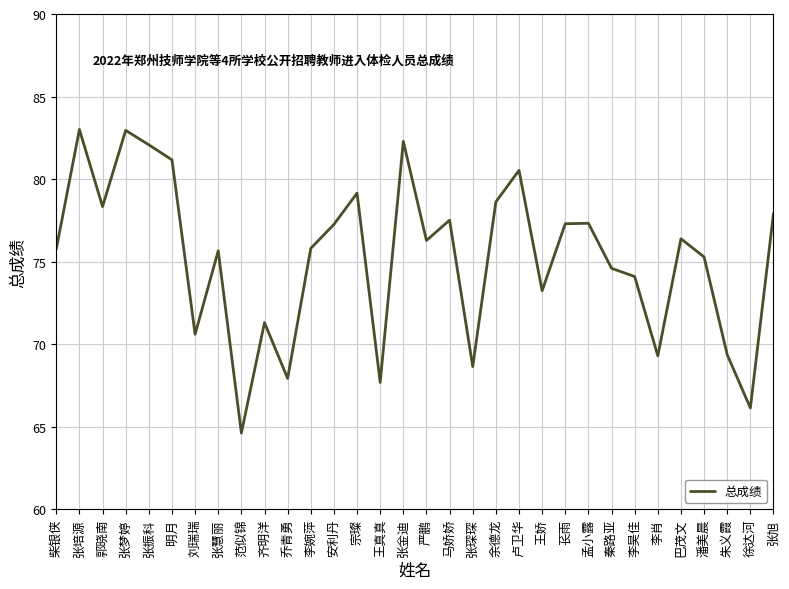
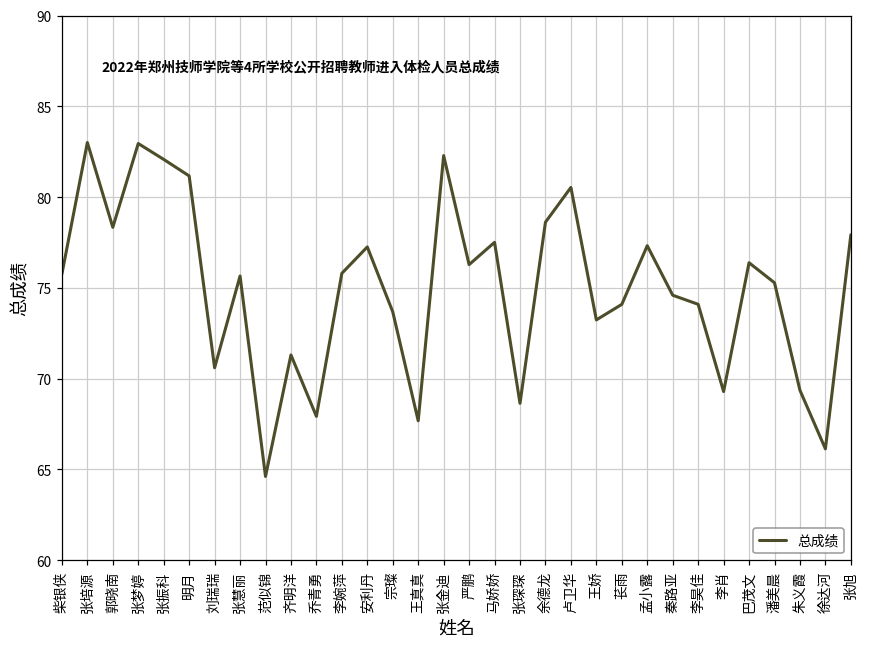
  {
    "柴银侠": 75.8,
    "张培源": 83.0,
    "郭晓南": 78.3,
    "张梦婷": 83.0,
    "张振科": 82.1,
    "明月": 81.2,
    "刘瑞瑞": 70.6,
    "张慧丽": 75.7,
    "范似锦": 64.6,
    "齐明洋": 71.3,
    "乔青勇": 67.9,
    "李婉萍": 75.8,
    "安利丹": 77.3,
-   "宗璨": 79.2,
+   "宗璨": 73.7,
    "王真真": 67.7,
    "张金迪": 82.3,
    "严鹏": 76.3,
    "马娇娇": 77.5,
    "张琛琛": 68.6,
    "余德龙": 78.6,
    "卢卫华": 80.5,
    "王娇": 73.2,
-   "苌雨": 77.3,
+   "苌雨": 74.1,
    "孟小露": 77.3,
    "秦路亚": 74.6,
    "李昊佳": 74.1,
    "李肖": 69.3,
    "巴茂文": 76.4,
    "潘美晨": 75.3,
    "朱义霞": 69.4,
    "徐达河": 66.1,
    "张旭": 77.9
  }
